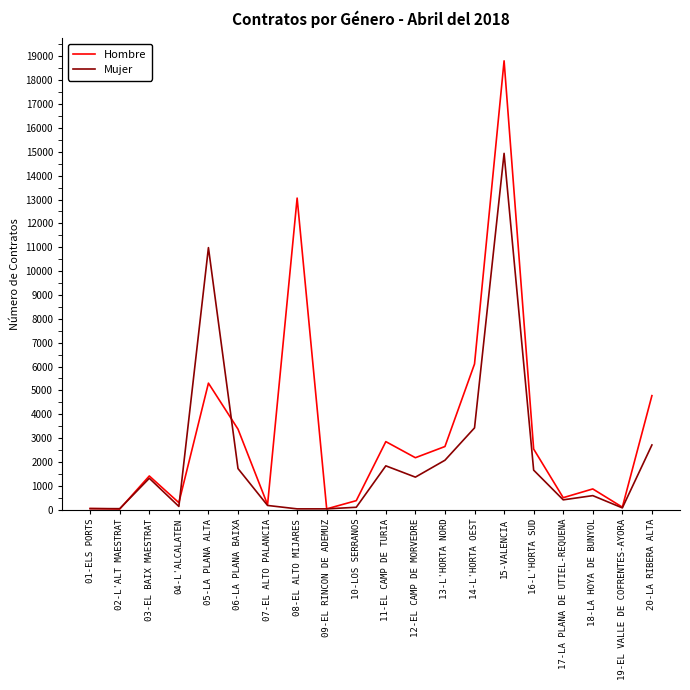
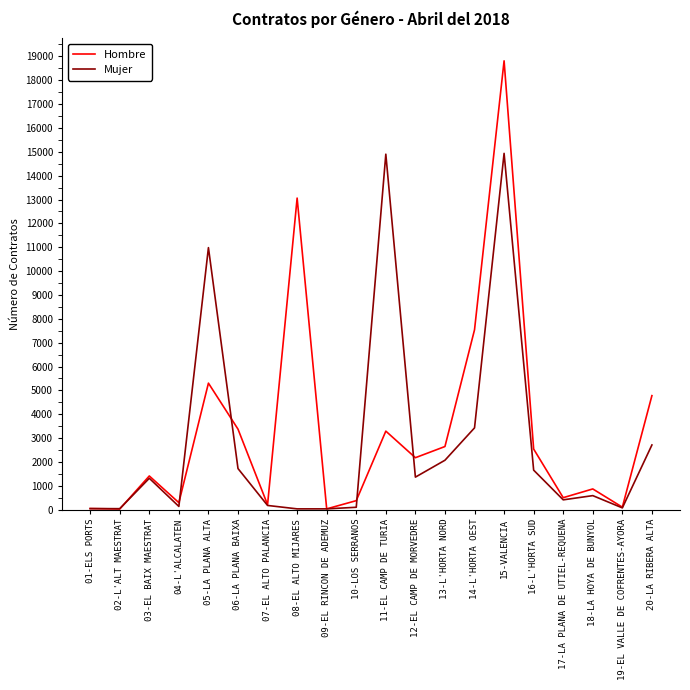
  {
    "Hombre": {
      "04-L'ALCALATEN": 300,
      "05-LA PLANA ALTA": 5300,
      "06-LA PLANA BAIXA": 3400,
      "08-EL ALTO MIJARES": 13100,
      "10-LOS SERRANOS": 400,
-     "11-EL CAMP DE TURIA": 2900,
+     "11-EL CAMP DE TURIA": 3300,
      "12-EL CAMP DE MORVEDRE": 2200,
      "13-L'HORTA NORD": 2600,
-     "14-L'HORTA OEST": 6100,
+     "14-L'HORTA OEST": 7500,
      "15-VALENCIA": 18800,
      "16-L'HORTA SUD": 2500,
      "18-LA HOYA DE BUNYOL": 900,
      "20-LA RIBERA ALTA": 4800
    },
    "Mujer": {
      "04-L'ALCALATEN": 100,
      "05-LA PLANA ALTA": 11000,
      "06-LA PLANA BAIXA": 1700,
      "08-EL ALTO MIJARES": 0,
      "10-LOS SERRANOS": 100,
-     "11-EL CAMP DE TURIA": 1800,
+     "11-EL CAMP DE TURIA": 14900,
      "12-EL CAMP DE MORVEDRE": 1400,
      "13-L'HORTA NORD": 2100,
      "14-L'HORTA OEST": 3400,
      "15-VALENCIA": 14900,
      "16-L'HORTA SUD": 1700,
      "18-LA HOYA DE BUNYOL": 600,
      "20-LA RIBERA ALTA": 2700
    }
  }
